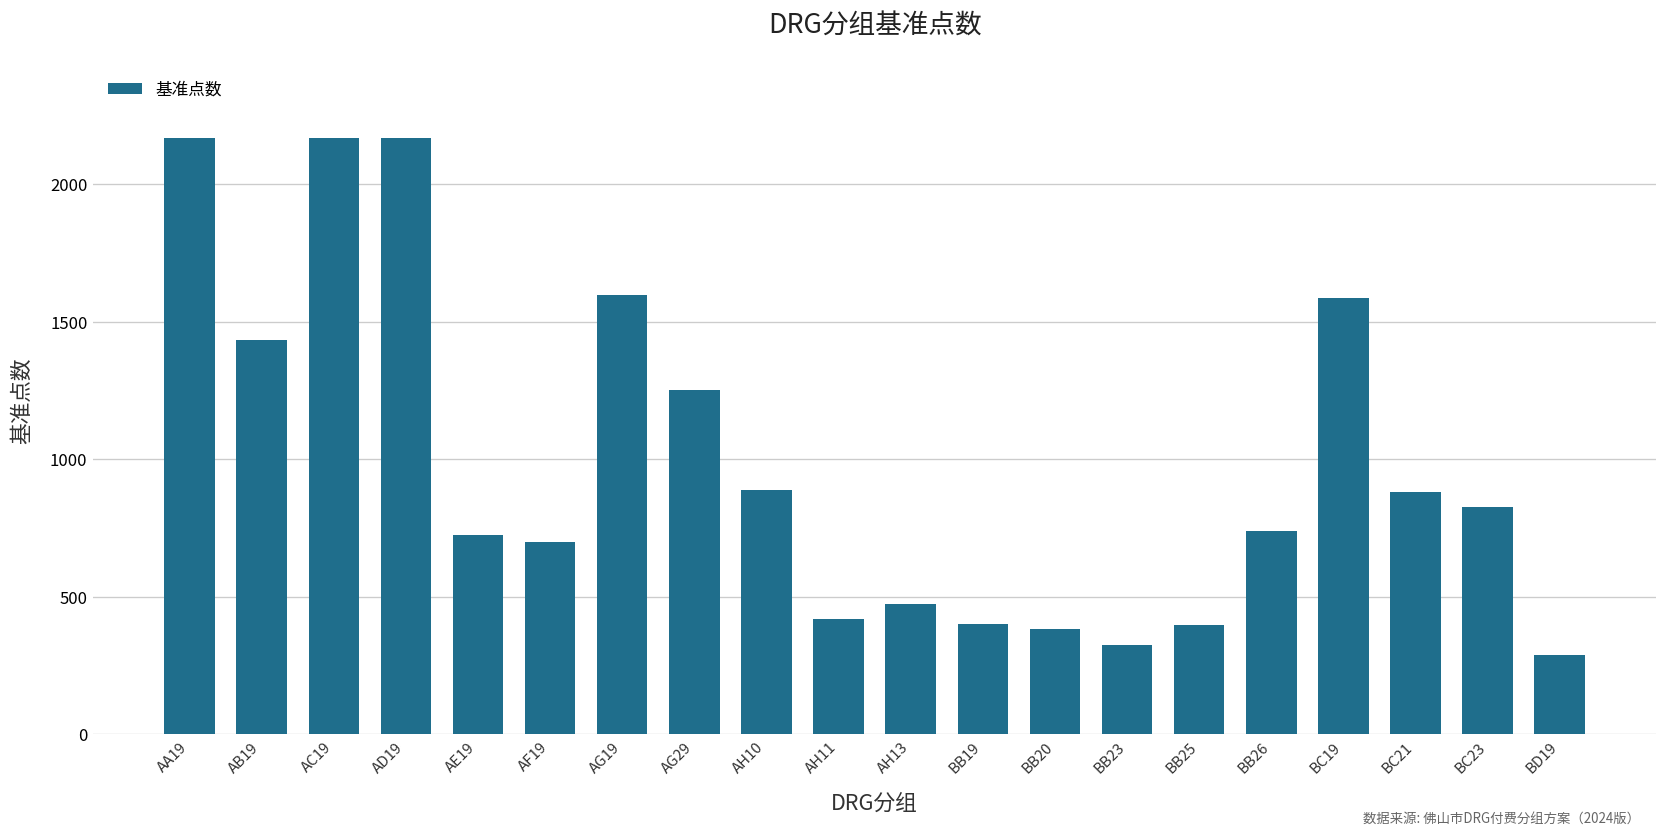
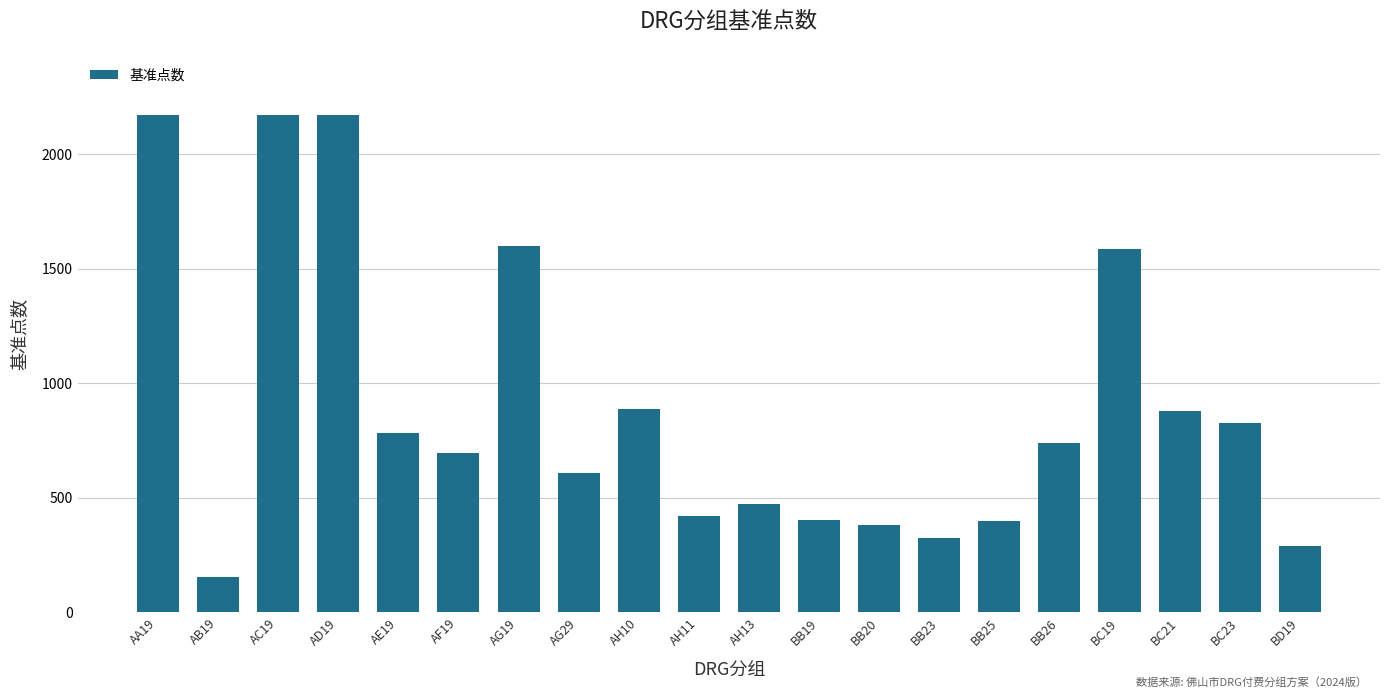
  {
    "AA19": 2170,
-   "AB19": 1440,
+   "AB19": 150,
    "AC19": 2170,
    "AD19": 2170,
-   "AE19": 720,
+   "AE19": 780,
    "AF19": 700,
    "AG19": 1600,
-   "AG29": 1250,
+   "AG29": 610,
    "AH10": 890,
    "AH11": 420,
    "AH13": 470,
    "BB19": 400,
    "BB20": 380,
    "BB23": 330,
    "BB25": 400,
    "BB26": 740,
    "BC19": 1590,
    "BC21": 880,
    "BC23": 830,
    "BD19": 290
  }
